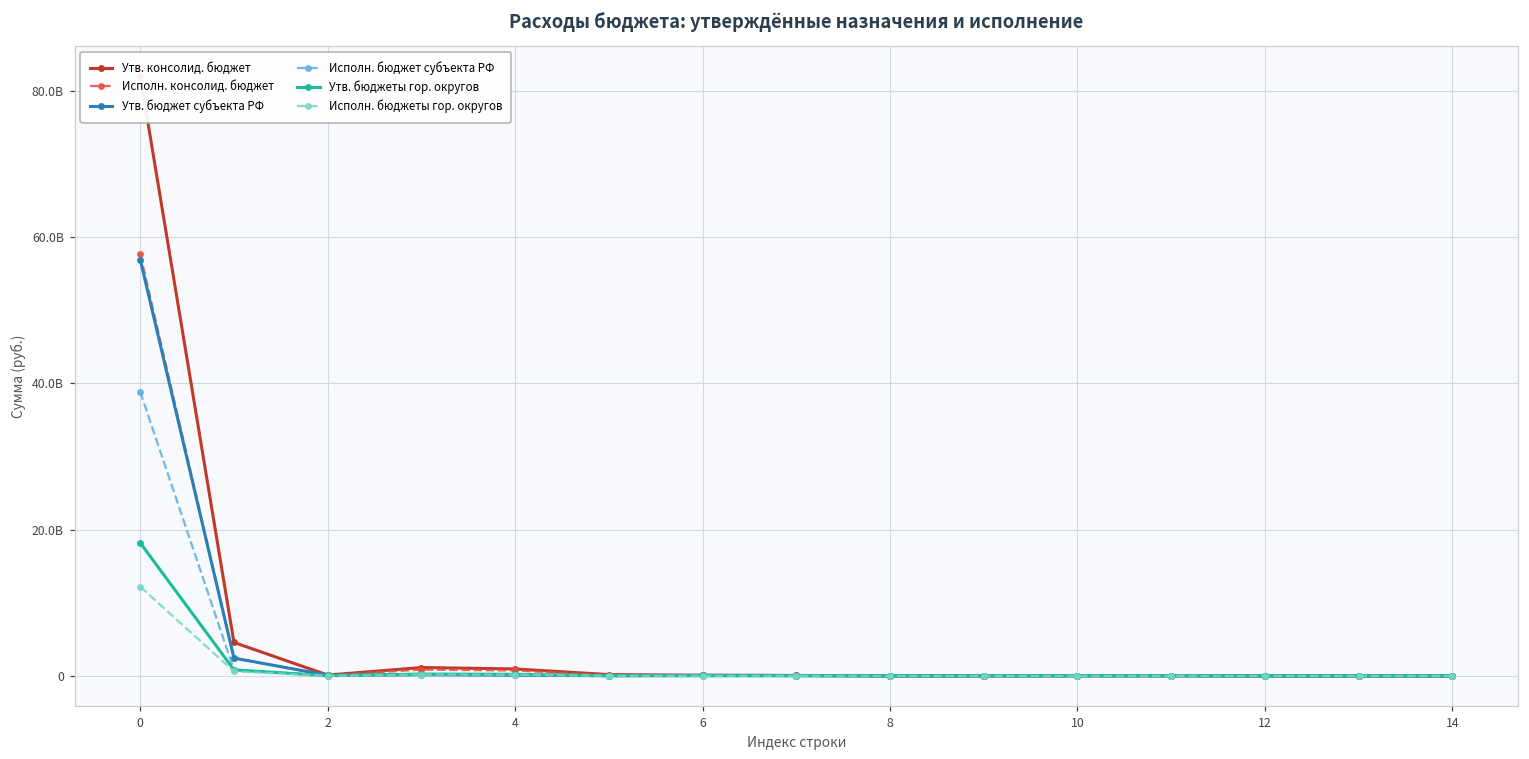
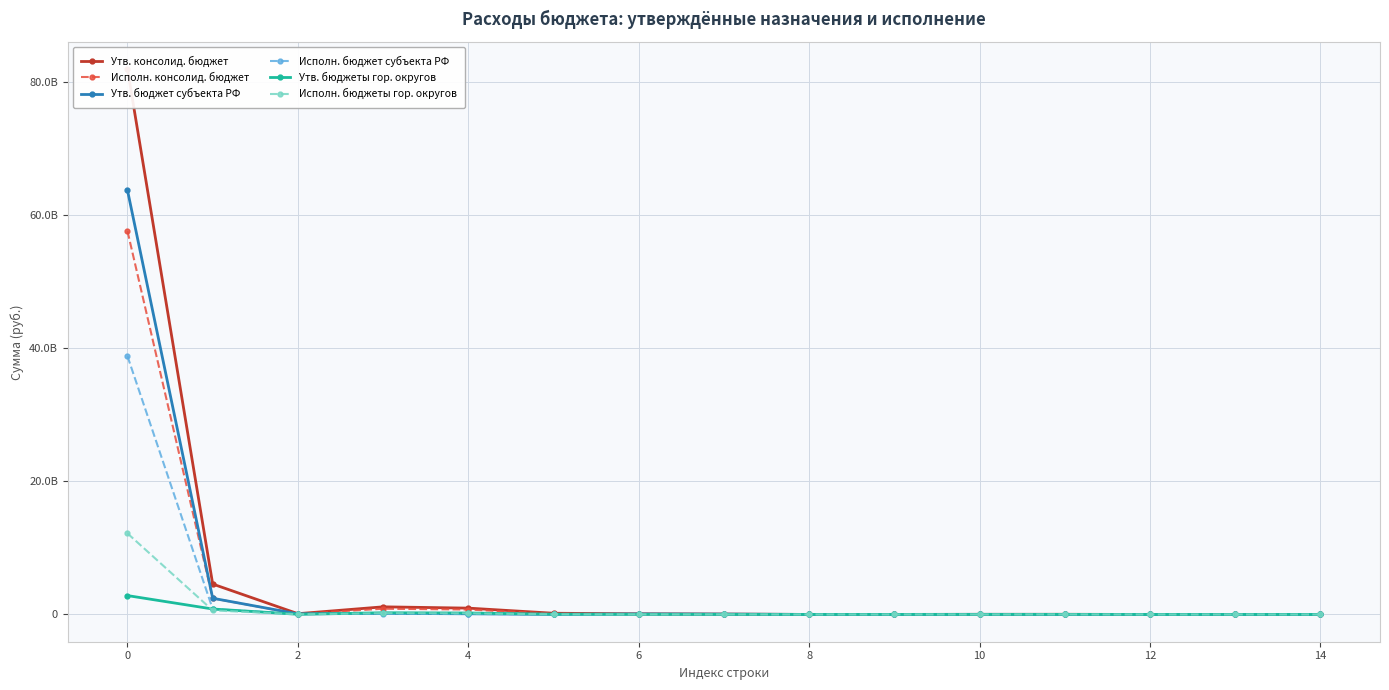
  {
    "Утв. бюджет субъекта РФ": {
-     "0": 57000000000
+     "0": 64000000000
    },
    "Утв. бюджеты гор. округов": {
-     "0": 18000000000
+     "0": 3000000000
    }
  }
